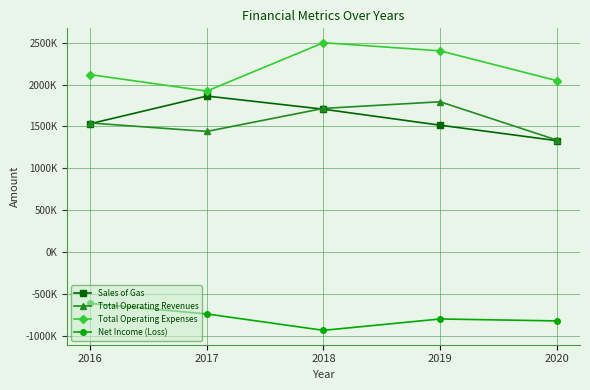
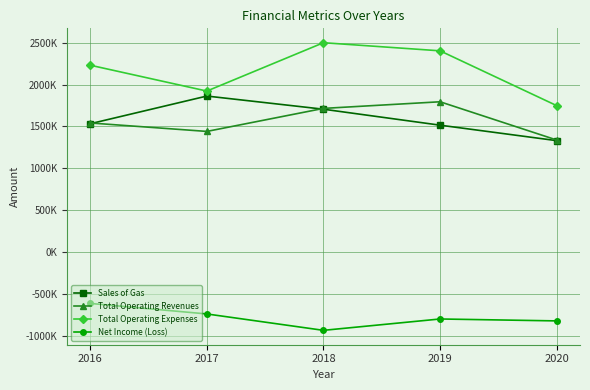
  {
    "Sales of Gas": {
      "2017": 1900000,
      "2019": 1500000
    },
    "Total Operating Expenses": {
-     "2016": 2100000,
+     "2016": 2200000,
      "2017": 1900000,
      "2018": 2500000,
      "2019": 2400000,
-     "2020": 2000000
+     "2020": 1700000
    }
  }
